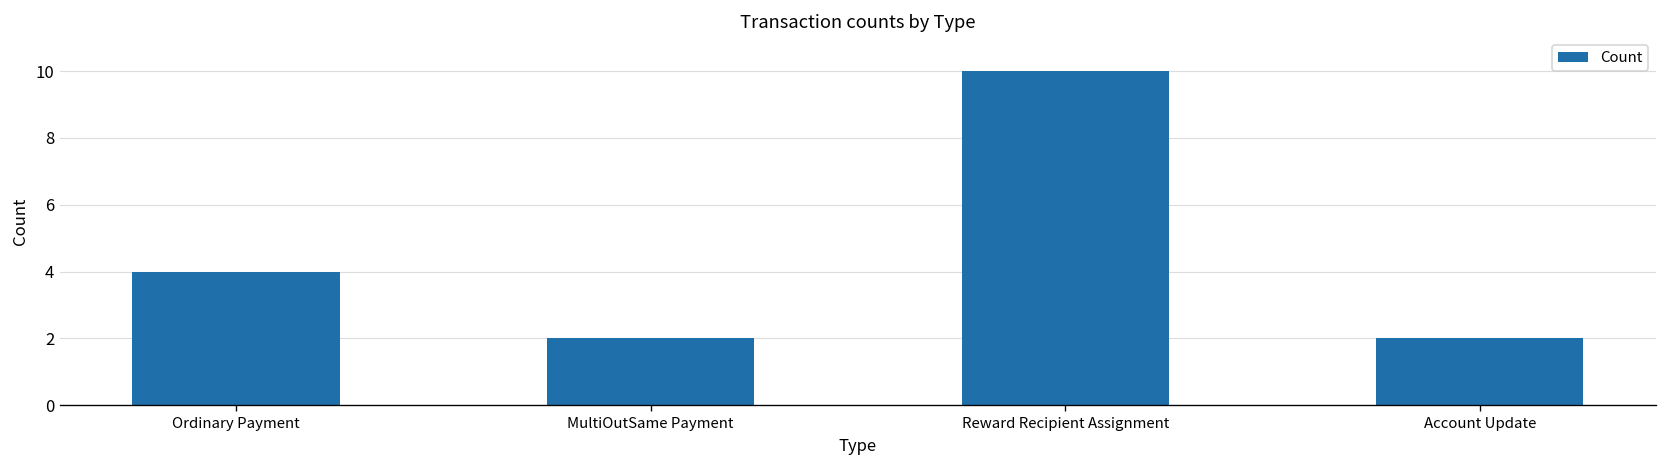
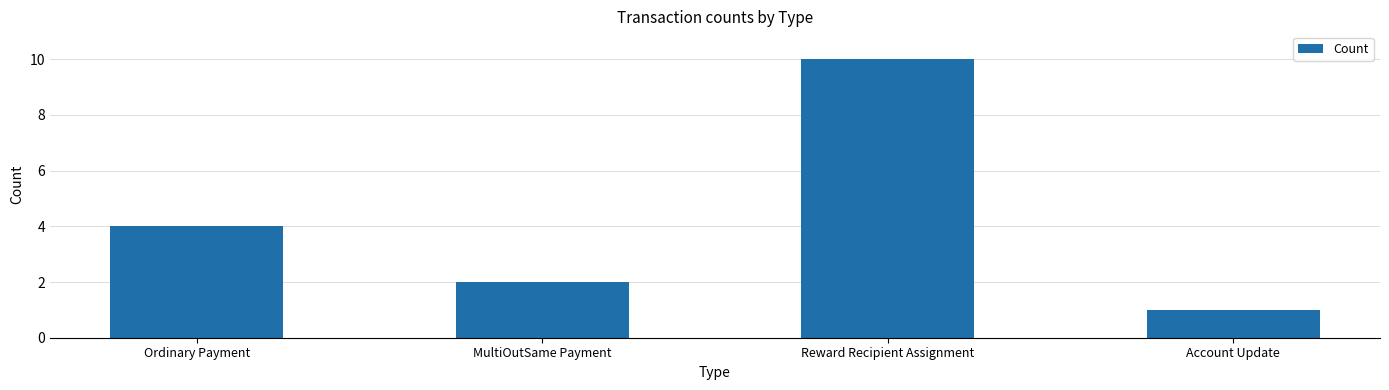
  {
    "Ordinary Payment": 4,
    "MultiOutSame Payment": 2,
    "Reward Recipient Assignment": 10,
-   "Account Update": 2
+   "Account Update": 1
  }
